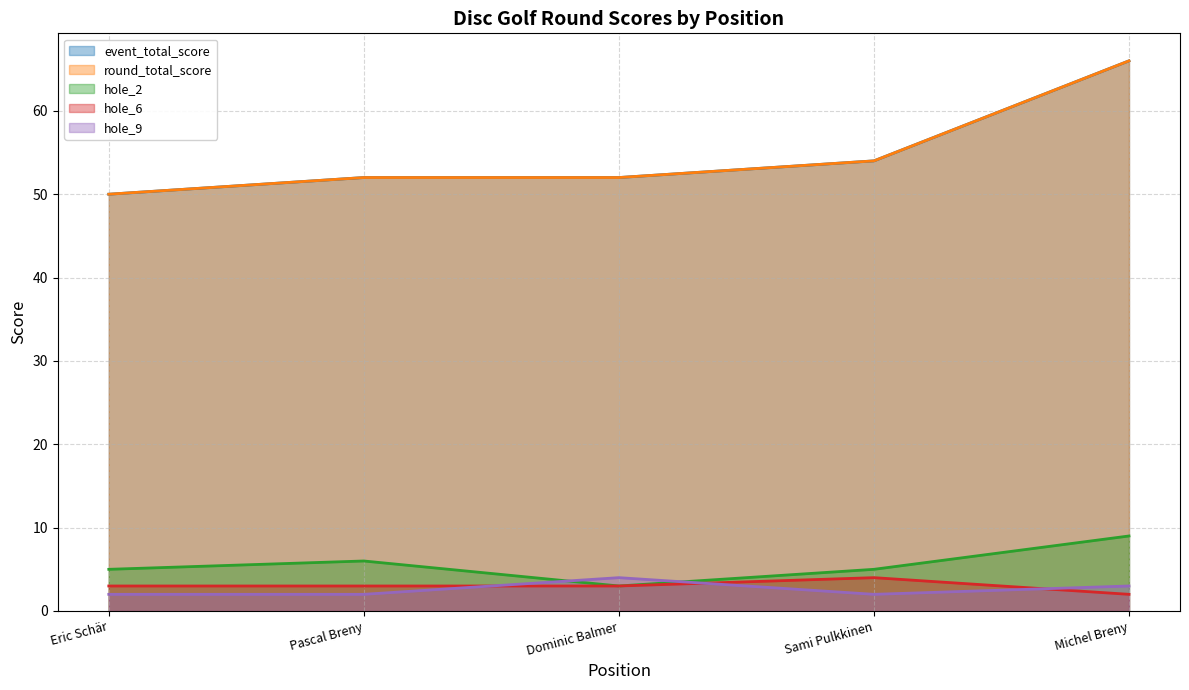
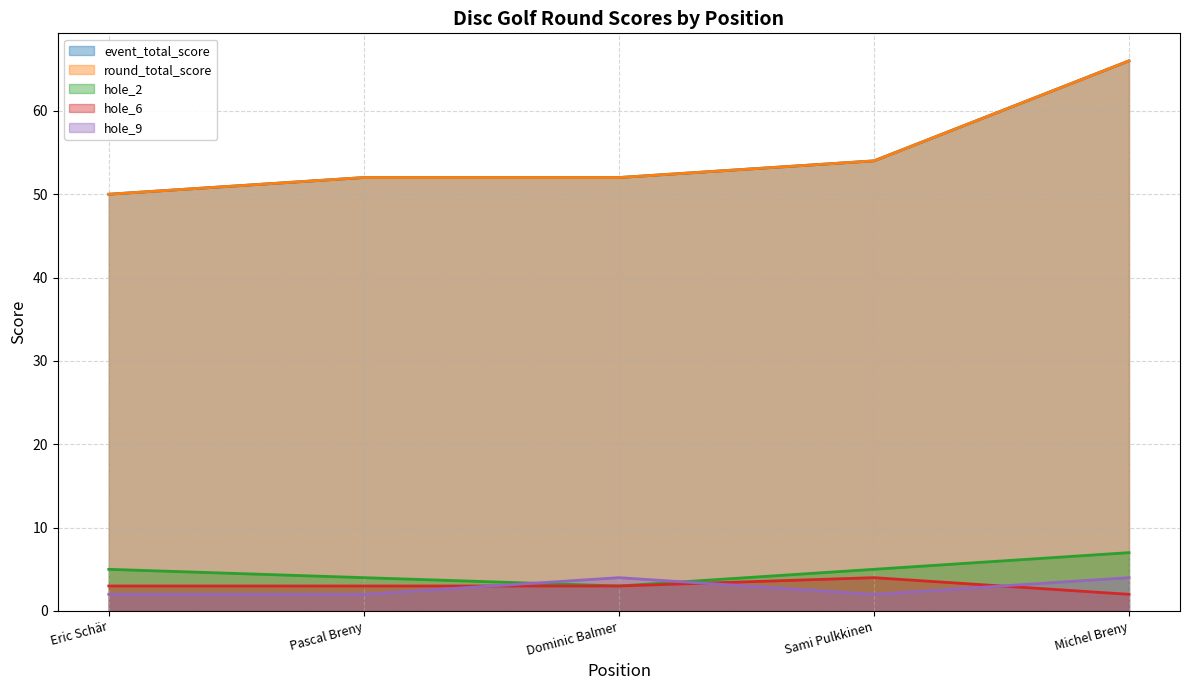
  {
    "hole_2": {
      "Eric Schär": 5,
-     "Pascal Breny": 6,
+     "Pascal Breny": 4,
      "Sami Pulkkinen": 5,
-     "Michel Breny": 9
+     "Michel Breny": 7
    },
    "hole_9": {
      "Eric Schär": 2,
      "Pascal Breny": 2,
      "Dominic Balmer": 4,
      "Sami Pulkkinen": 2,
-     "Michel Breny": 3
+     "Michel Breny": 4
    }
  }
